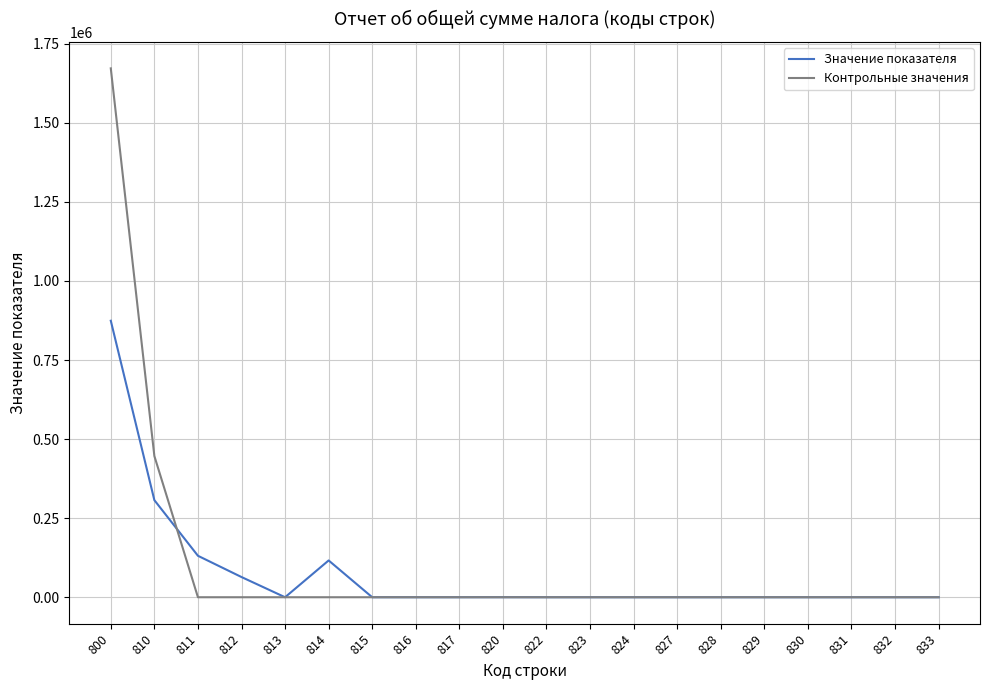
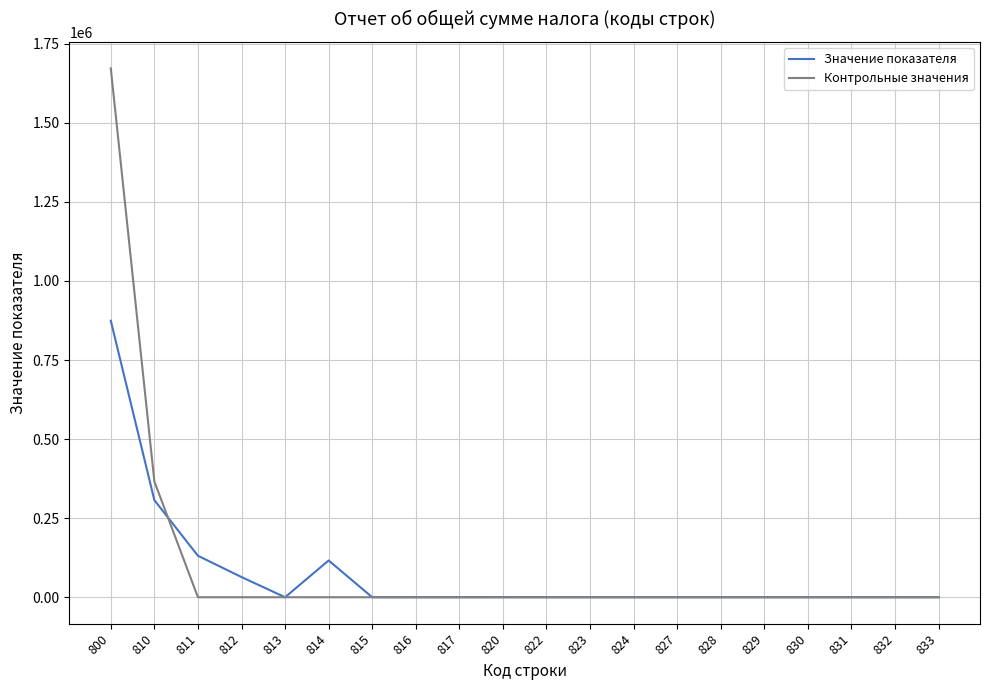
  {
    "Значение показателя": {
      "800": 870000,
      "810": 310000,
      "811": 130000,
      "812": 60000,
      "814": 120000
    },
    "Контрольные значения": {
      "800": 1670000,
-     "810": 450000,
+     "810": 370000,
      "811": 0,
      "812": 0,
      "814": 0
    }
  }
